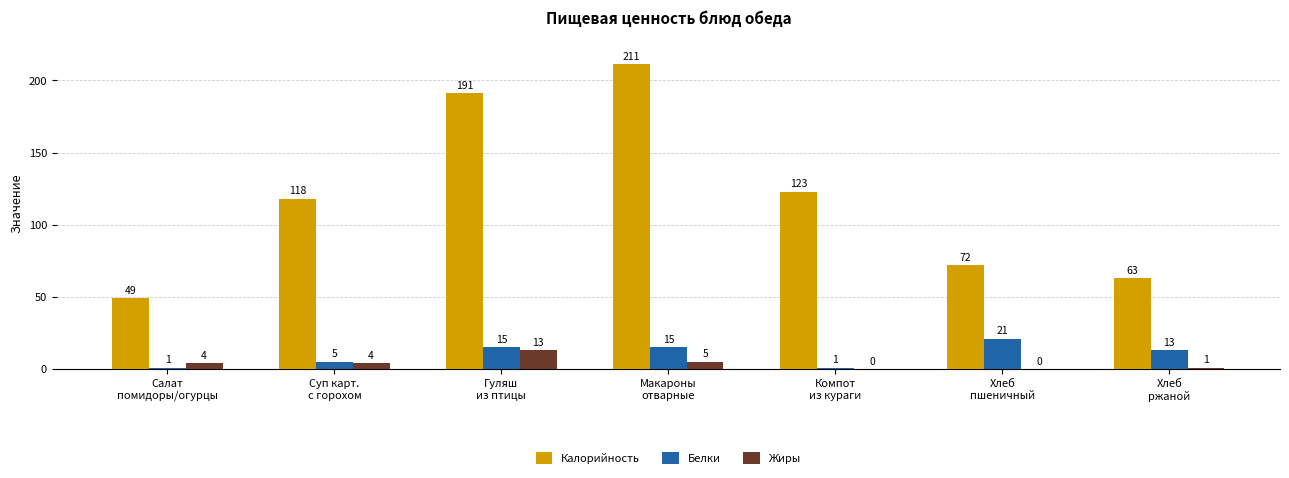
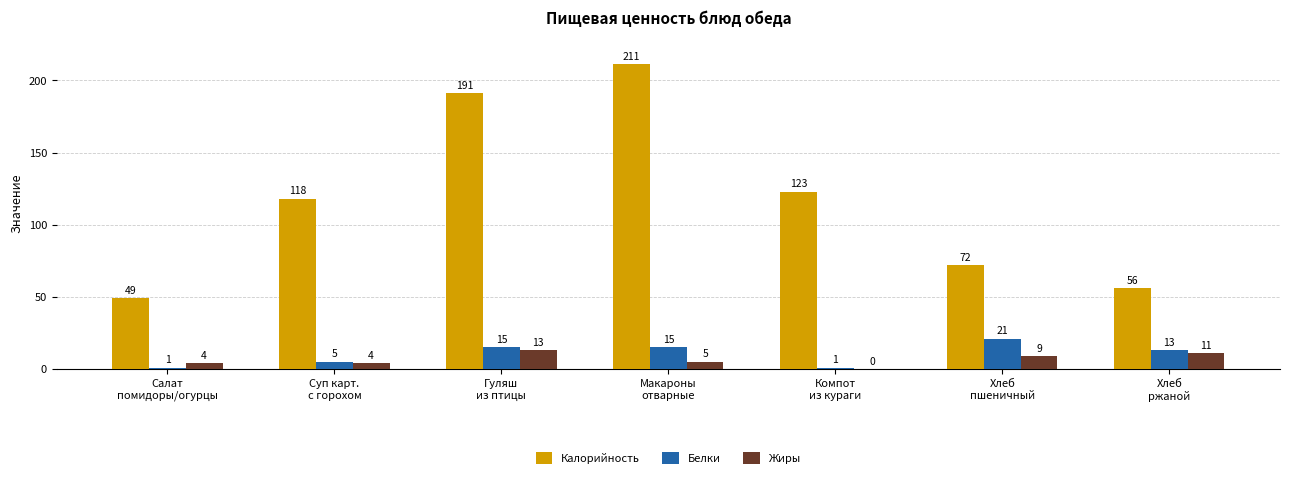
  {
    "Калорийность": {
      "Салат помидоры/огурцы": 49,
      "Суп карт. с горохом": 118,
      "Гуляш из птицы": 191,
      "Макароны отварные": 211,
      "Компот из кураги": 123,
      "Хлеб пшеничный": 72,
-     "Хлеб ржаной": 63
+     "Хлеб ржаной": 56
    },
    "Белки": {
      "Салат помидоры/огурцы": 1,
      "Суп карт. с горохом": 5,
      "Гуляш из птицы": 15,
      "Макароны отварные": 15,
      "Компот из кураги": 1,
      "Хлеб пшеничный": 21,
      "Хлеб ржаной": 13
    },
    "Жиры": {
      "Салат помидоры/огурцы": 4,
      "Суп карт. с горохом": 4,
      "Гуляш из птицы": 13,
      "Макароны отварные": 5,
      "Компот из кураги": 0,
-     "Хлеб пшеничный": 0,
-     "Хлеб ржаной": 1
+     "Хлеб пшеничный": 9,
+     "Хлеб ржаной": 11
    }
  }
